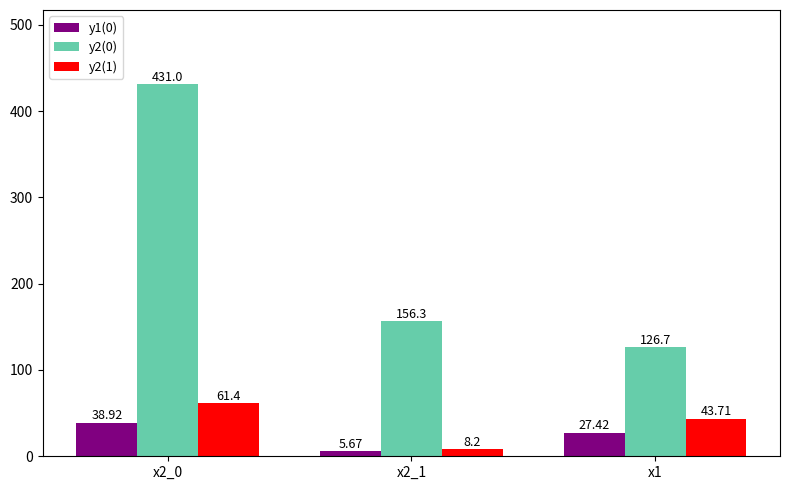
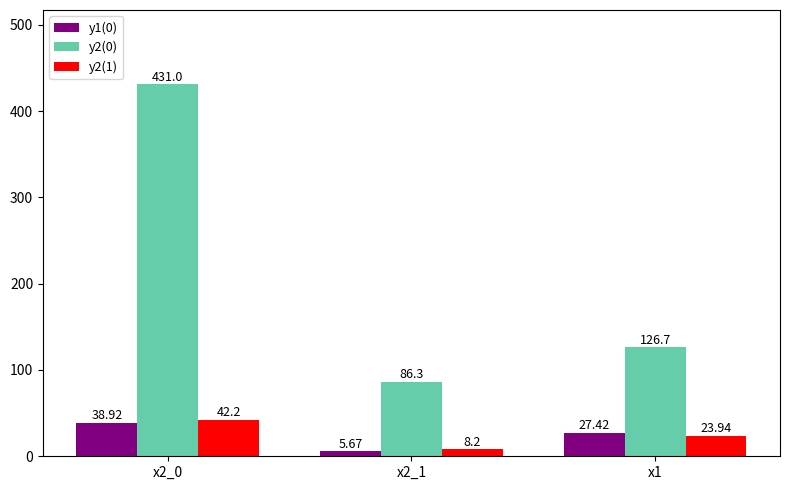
  {
    "y1(0)": {
      "x2_0": 38.92,
      "x2_1": 5.67,
      "x1": 27.42
    },
    "y2(0)": {
      "x2_0": 431.0,
-     "x2_1": 156.3,
+     "x2_1": 86.3,
      "x1": 126.7
    },
    "y2(1)": {
-     "x2_0": 61.4,
+     "x2_0": 42.2,
      "x2_1": 8.2,
-     "x1": 43.71
+     "x1": 23.94
    }
  }
